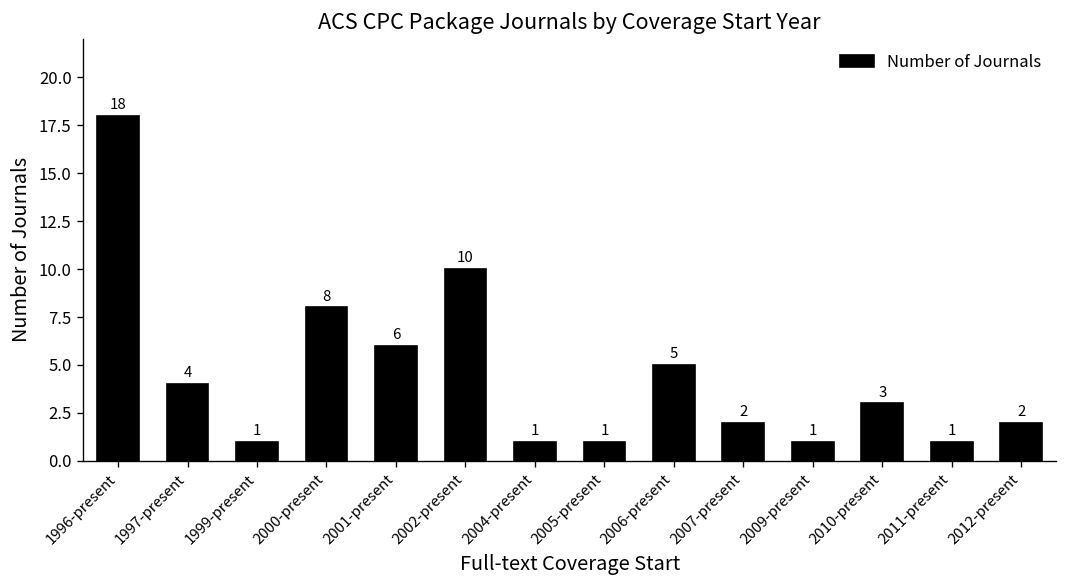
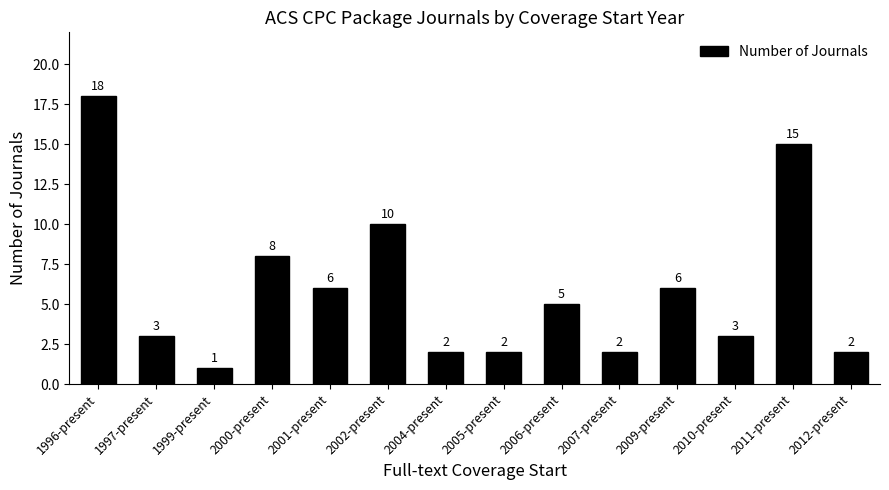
  {
    "1996-present": 18,
-   "1997-present": 4,
+   "1997-present": 3,
    "1999-present": 1,
    "2000-present": 8,
    "2001-present": 6,
    "2002-present": 10,
-   "2004-present": 1,
-   "2005-present": 1,
+   "2004-present": 2,
+   "2005-present": 2,
    "2006-present": 5,
    "2007-present": 2,
-   "2009-present": 1,
+   "2009-present": 6,
    "2010-present": 3,
-   "2011-present": 1,
+   "2011-present": 15,
    "2012-present": 2
  }
